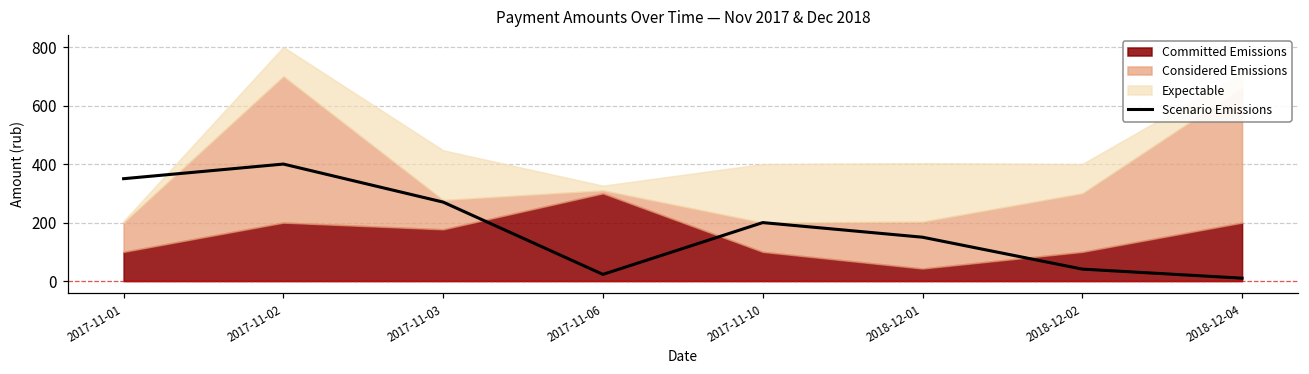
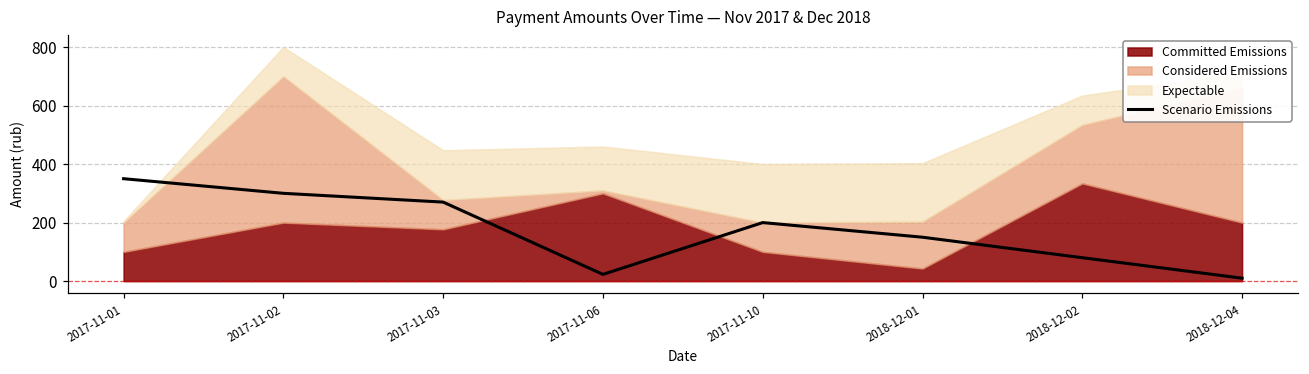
  {
    "Scenario Emissions": {
      "2017-11-01": 350,
-     "2017-11-02": 400,
+     "2017-11-02": 300,
      "2017-11-06": 20,
      "2018-12-01": 150,
-     "2018-12-02": 40,
+     "2018-12-02": 80,
      "2018-12-04": 10
    },
    "Committed Emissions": {
      "2017-11-01": 100,
      "2017-11-02": 200,
      "2017-11-03": 180,
      "2017-11-06": 300,
      "2017-11-10": 100,
      "2018-12-01": 40,
-     "2018-12-02": 100,
+     "2018-12-02": 330,
      "2018-12-04": 200
    },
    "Considered Emissions": {
      "2017-11-02": 500,
      "2017-11-06": 10,
      "2018-12-01": 160,
      "2018-12-02": 200
    },
    "Expectable": {
      "2017-11-02": 100,
      "2017-11-03": 170,
-     "2017-11-06": 20,
+     "2017-11-06": 150,
      "2017-11-10": 200,
      "2018-12-01": 200,
      "2018-12-02": 100
    }
  }
